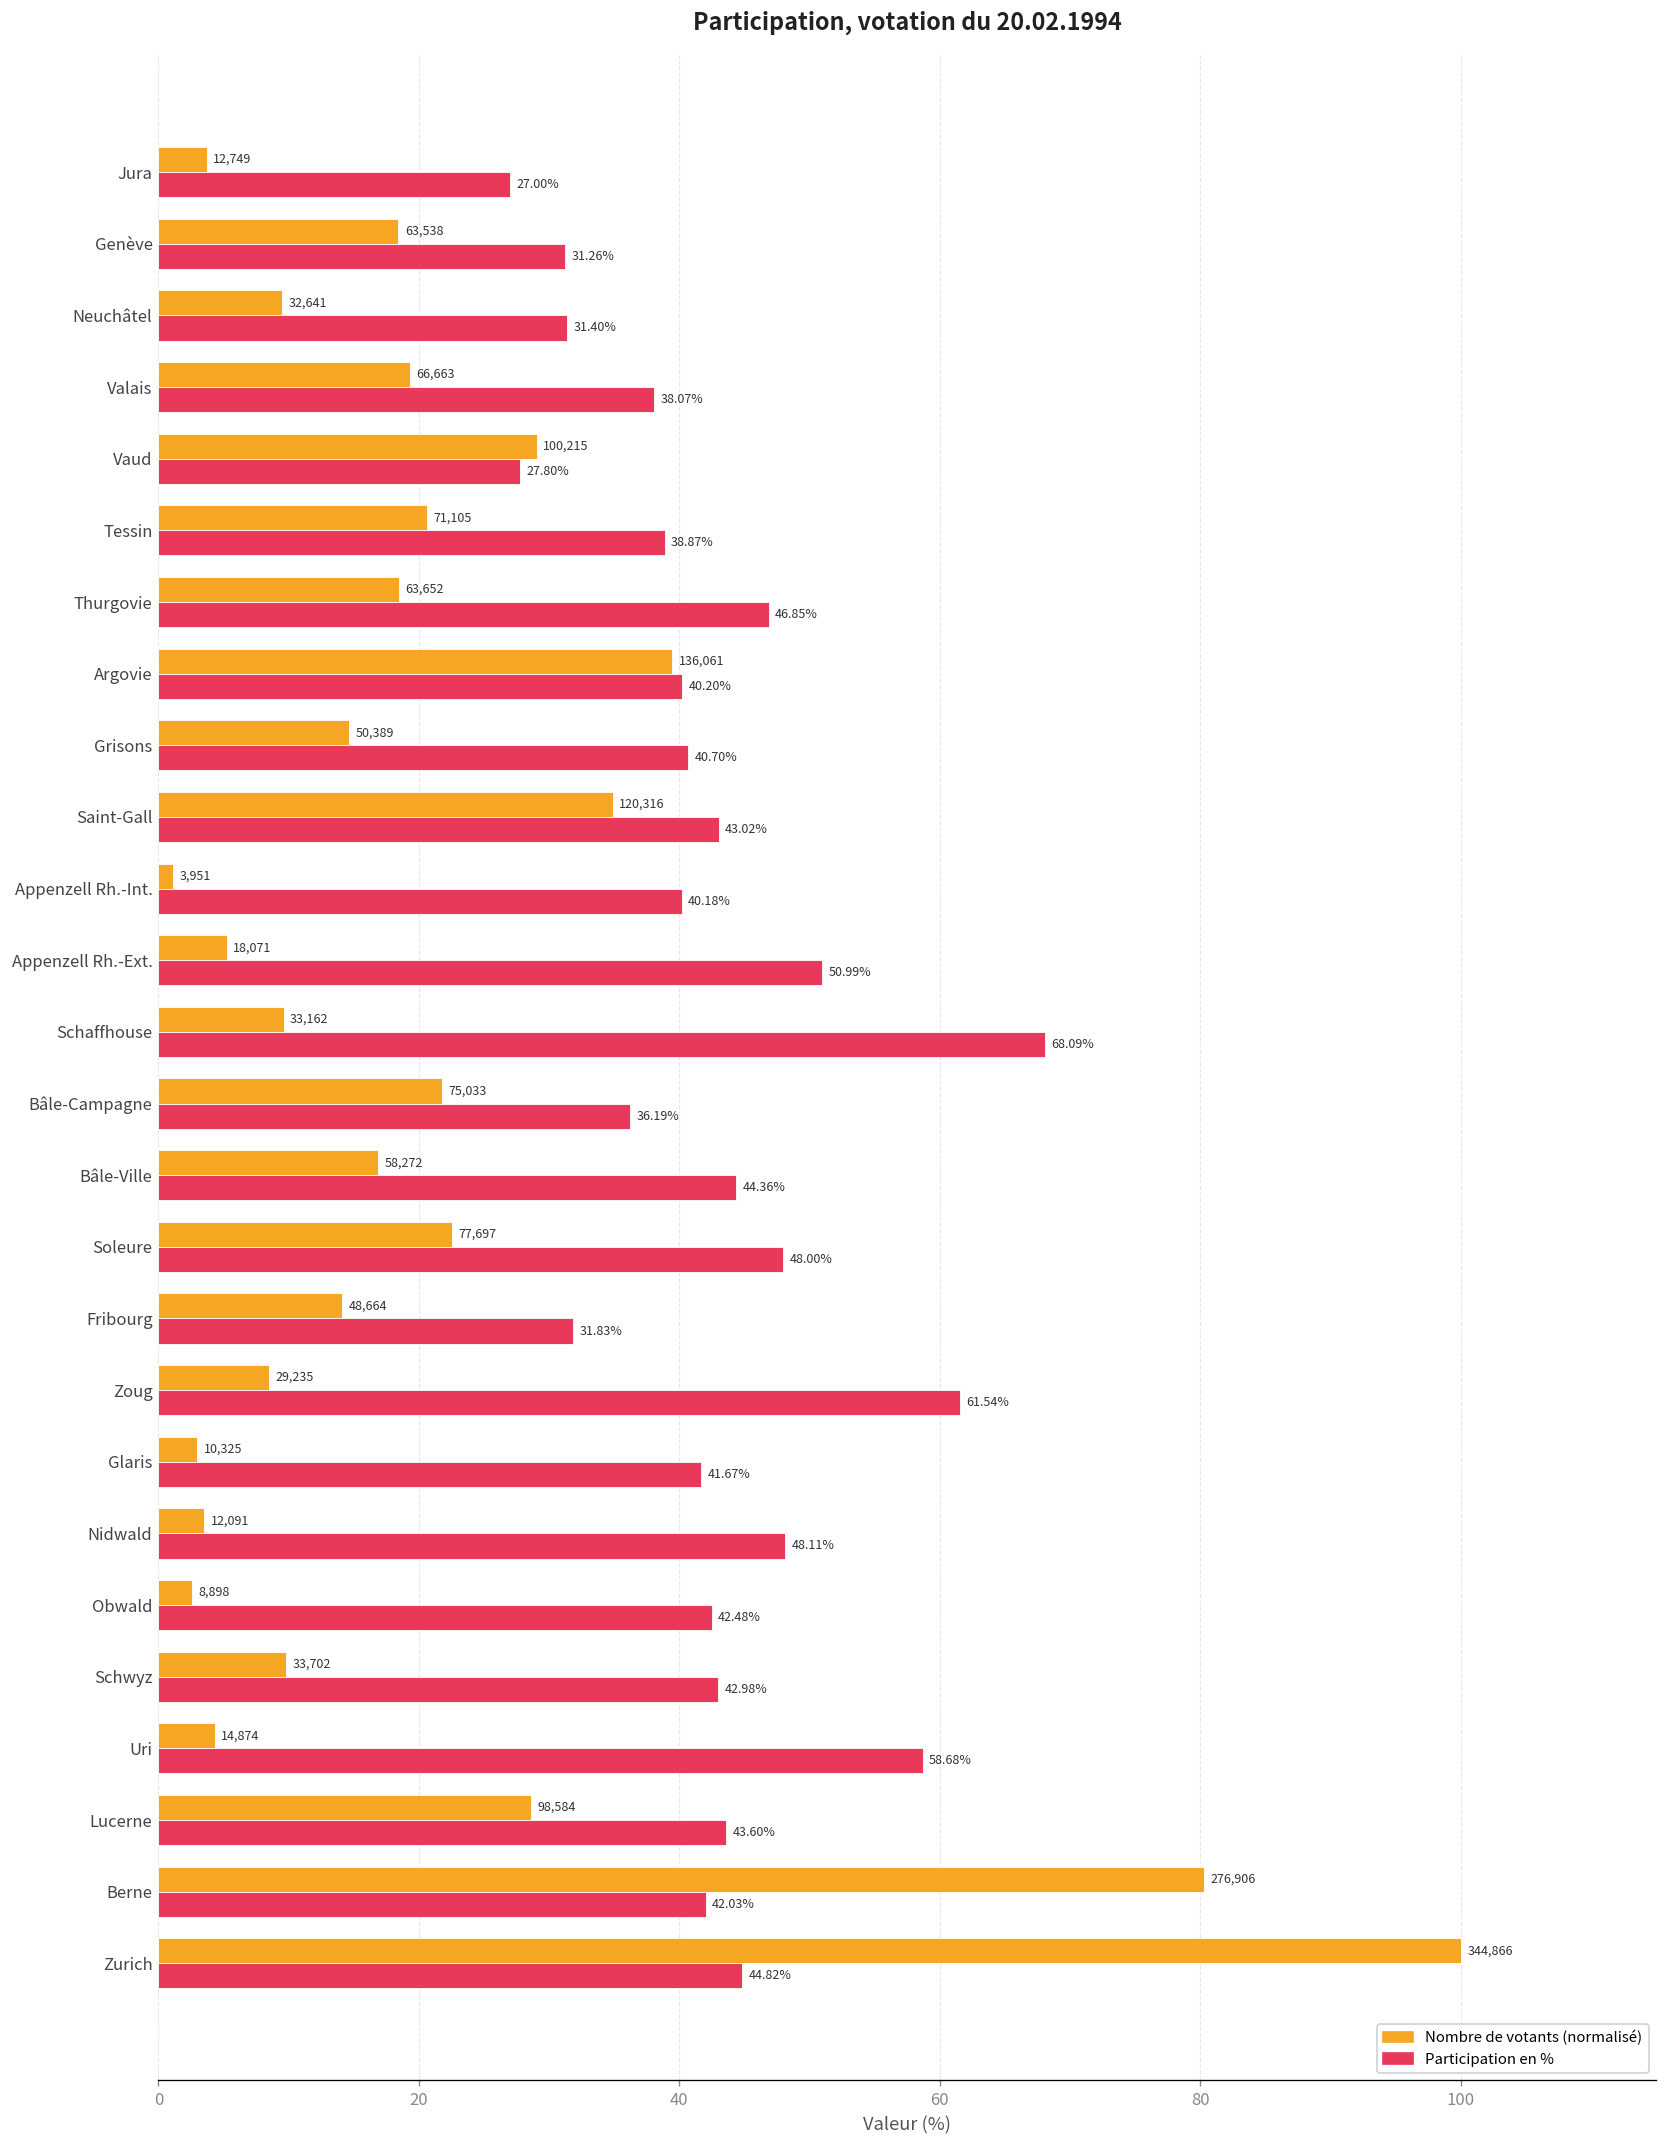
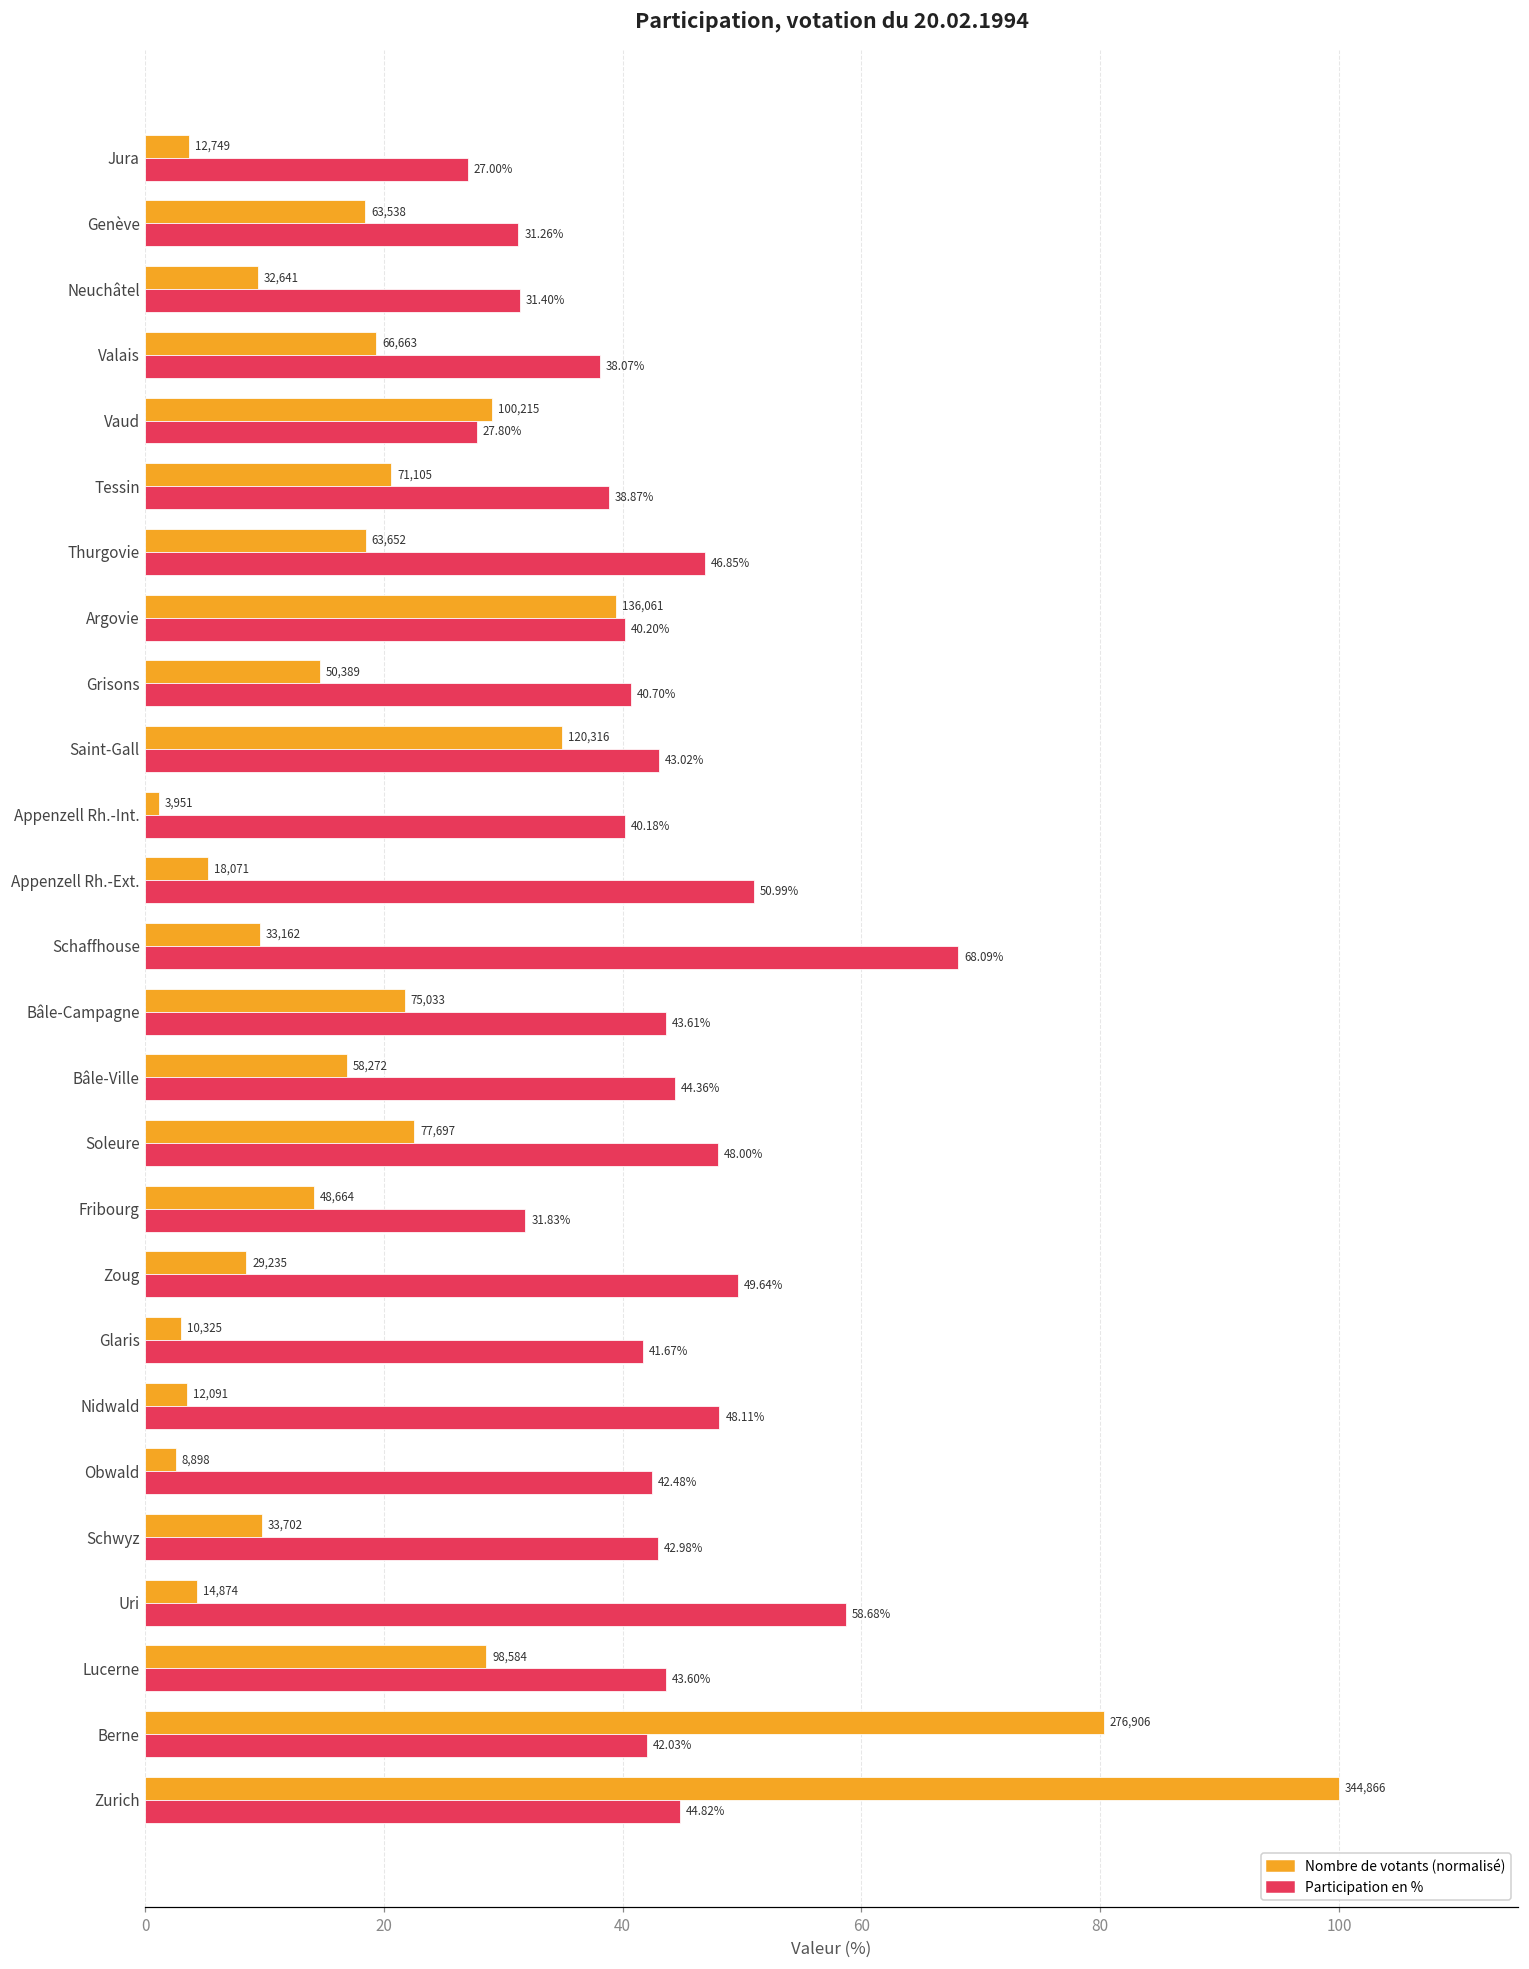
  {
    "Participation en %": {
      "Jura": "27.00%",
      "Genève": "31.26%",
      "Neuchâtel": "31.40%",
      "Valais": "38.07%",
      "Vaud": "27.80%",
      "Tessin": "38.87%",
      "Thurgovie": "46.85%",
      "Argovie": "40.20%",
      "Grisons": "40.70%",
      "Saint-Gall": "43.02%",
      "Appenzell Rh.-Int.": "40.18%",
      "Appenzell Rh.-Ext.": "50.99%",
      "Schaffhouse": "68.09%",
-     "Bâle-Campagne": "36.19%",
+     "Bâle-Campagne": "43.61%",
      "Bâle-Ville": "44.36%",
      "Soleure": "48.00%",
      "Fribourg": "31.83%",
-     "Zoug": "61.54%",
+     "Zoug": "49.64%",
      "Glaris": "41.67%",
      "Nidwald": "48.11%",
      "Obwald": "42.48%",
      "Schwyz": "42.98%",
      "Uri": "58.68%",
      "Lucerne": "43.60%",
      "Berne": "42.03%",
      "Zurich": "44.82%"
    }
  }
